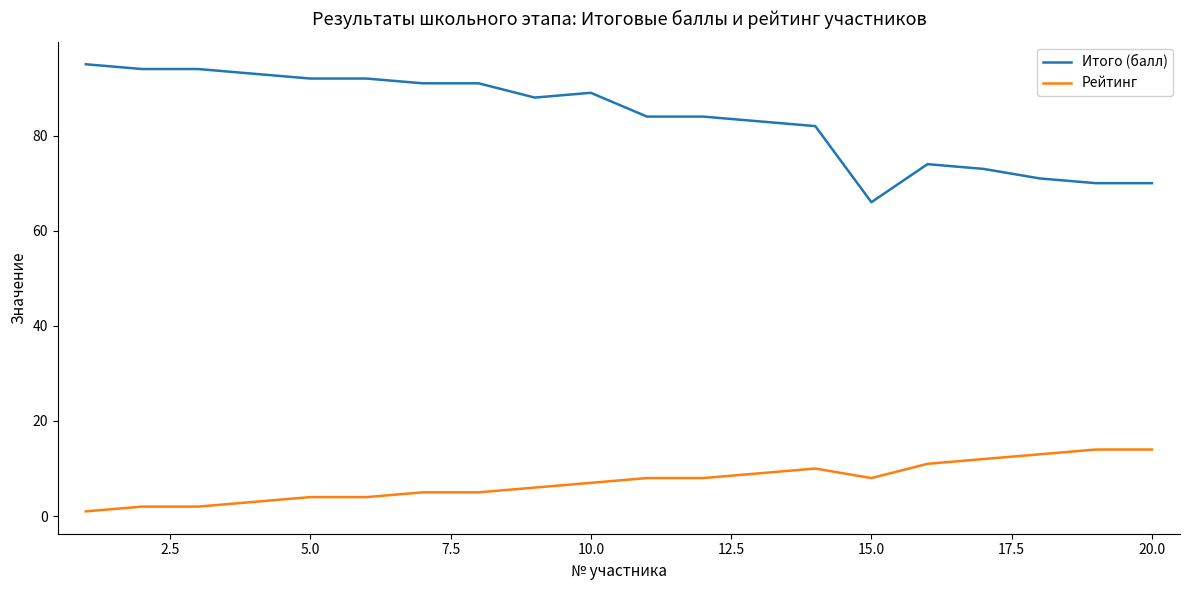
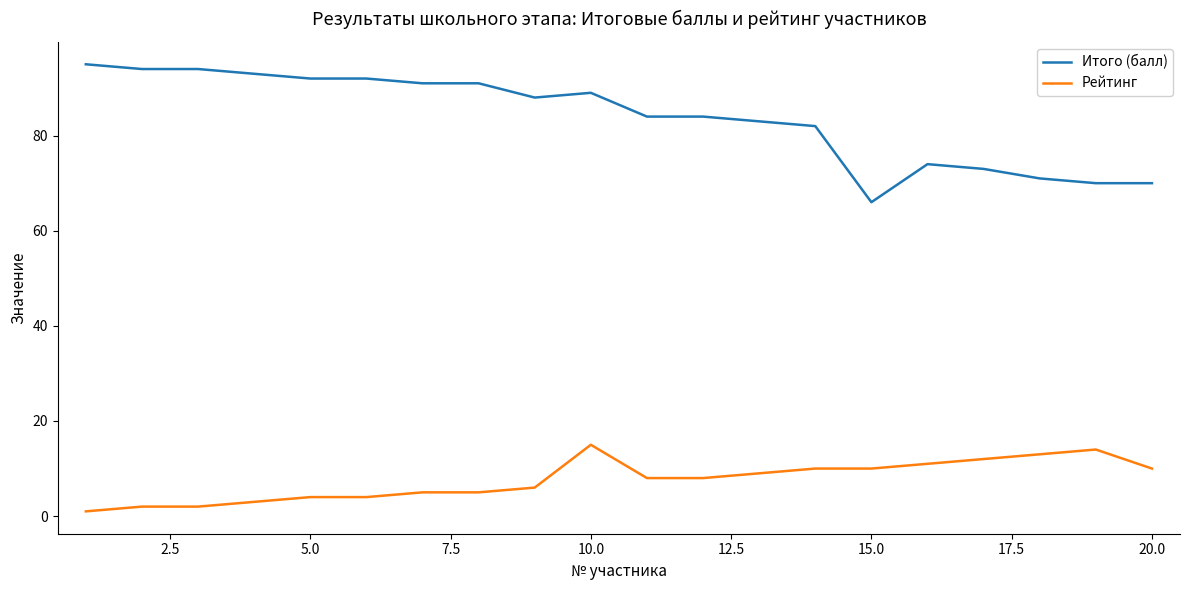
  {
    "Итого (балл)": {
      "5.0": 92,
      "10.0": 89,
      "15.0": 66,
      "20.0": 70
    },
    "Рейтинг": {
      "5.0": 4,
-     "10.0": 7,
-     "15.0": 8,
-     "20.0": 14
+     "10.0": 15,
+     "15.0": 10,
+     "20.0": 10
    }
  }
